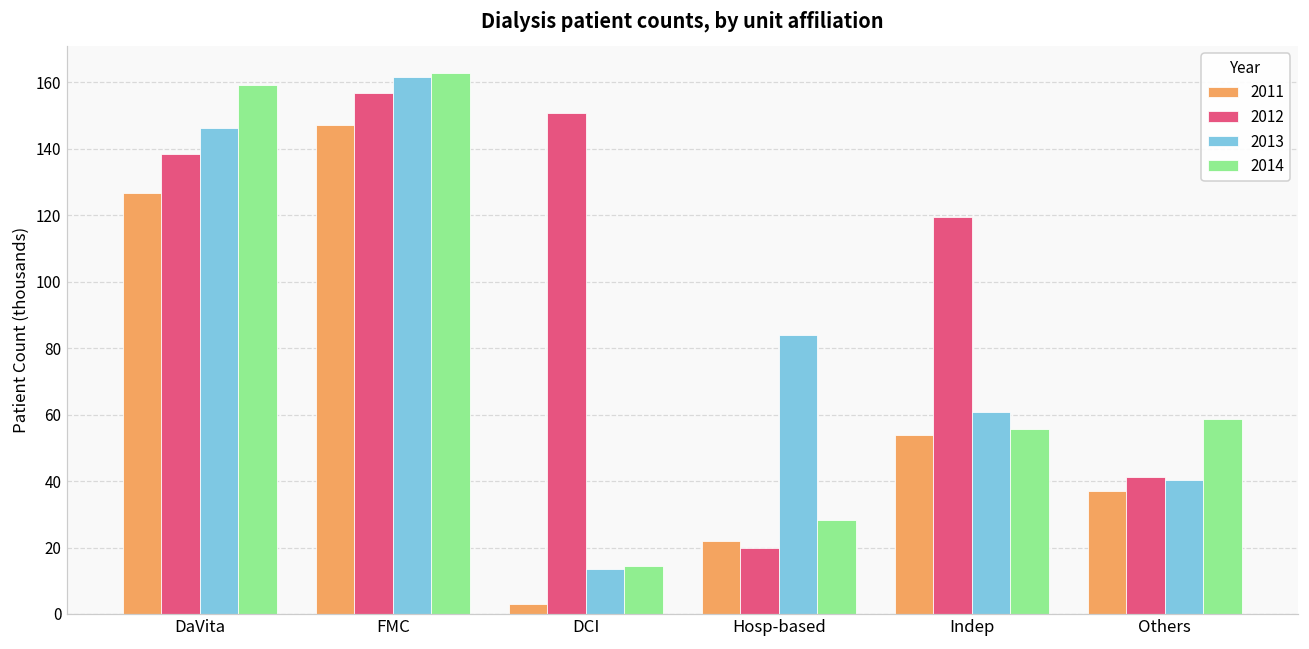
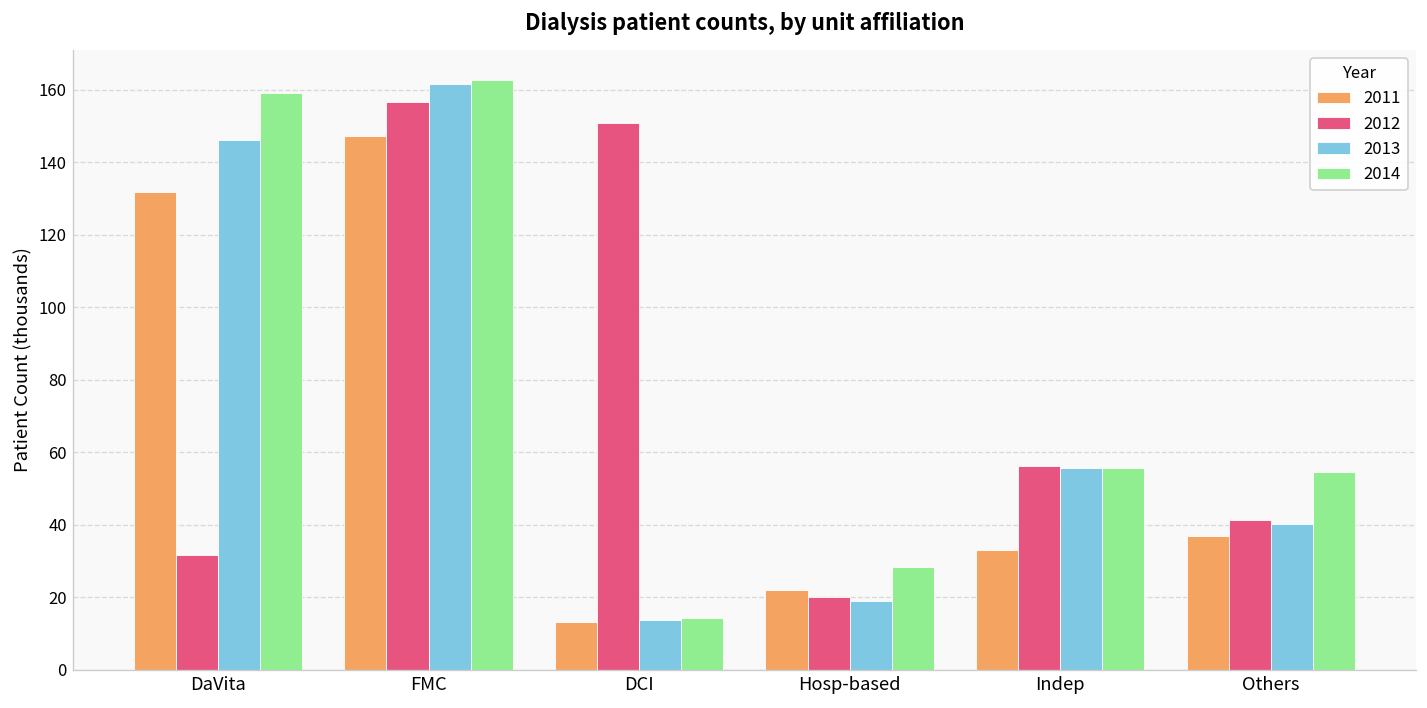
  {
    "2011": {
-     "DaVita": 127,
+     "DaVita": 132,
      "FMC": 147,
-     "DCI": 3,
+     "DCI": 13,
      "Hosp-based": 22,
-     "Indep": 54,
+     "Indep": 33,
      "Others": 37
    },
    "2012": {
-     "DaVita": 138,
+     "DaVita": 32,
      "FMC": 157,
      "DCI": 151,
      "Hosp-based": 20,
-     "Indep": 119,
+     "Indep": 56,
      "Others": 41
    },
    "2013": {
      "DaVita": 146,
      "FMC": 162,
      "DCI": 14,
-     "Hosp-based": 84,
-     "Indep": 61,
+     "Hosp-based": 19,
+     "Indep": 56,
      "Others": 40
    },
    "2014": {
      "DaVita": 159,
      "FMC": 163,
      "DCI": 14,
      "Hosp-based": 28,
      "Indep": 56,
-     "Others": 59
+     "Others": 55
    }
  }
